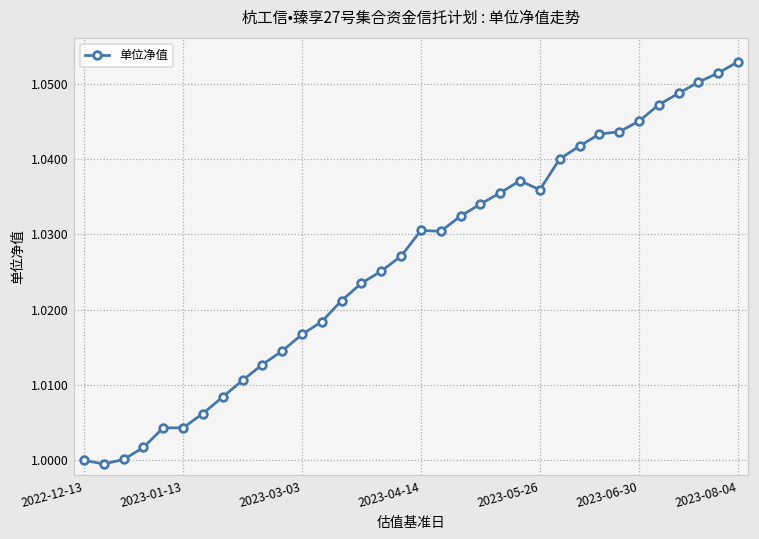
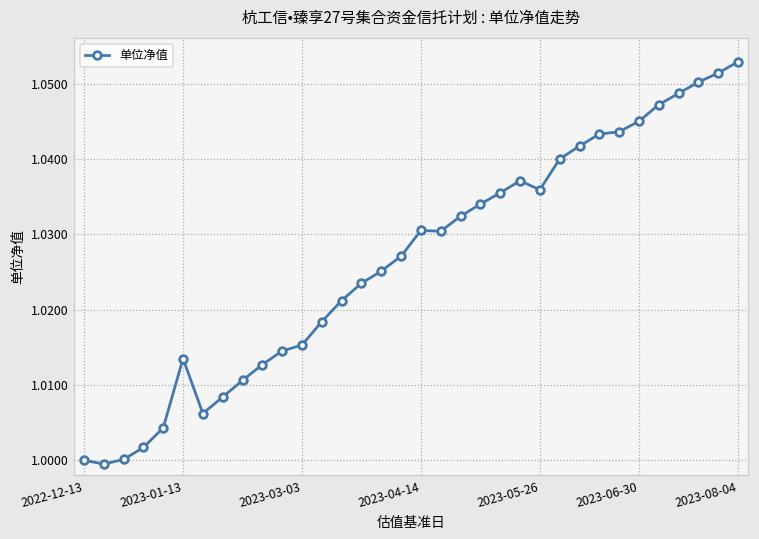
  {
    "2022-12-13": 1.000,
-   "2023-01-13": 1.004,
-   "2023-03-03": 1.017,
+   "2023-01-13": 1.014,
+   "2023-03-03": 1.015,
    "2023-04-14": 1.031,
    "2023-05-26": 1.036,
    "2023-06-30": 1.045,
    "2023-08-04": 1.053
  }
